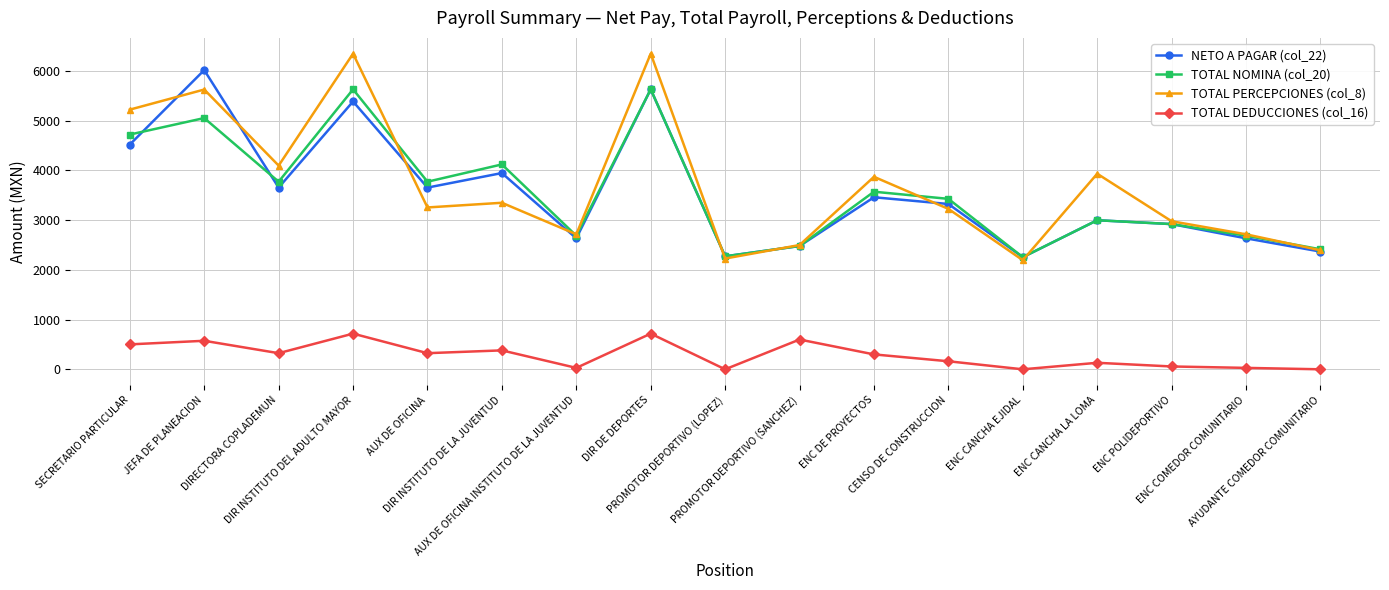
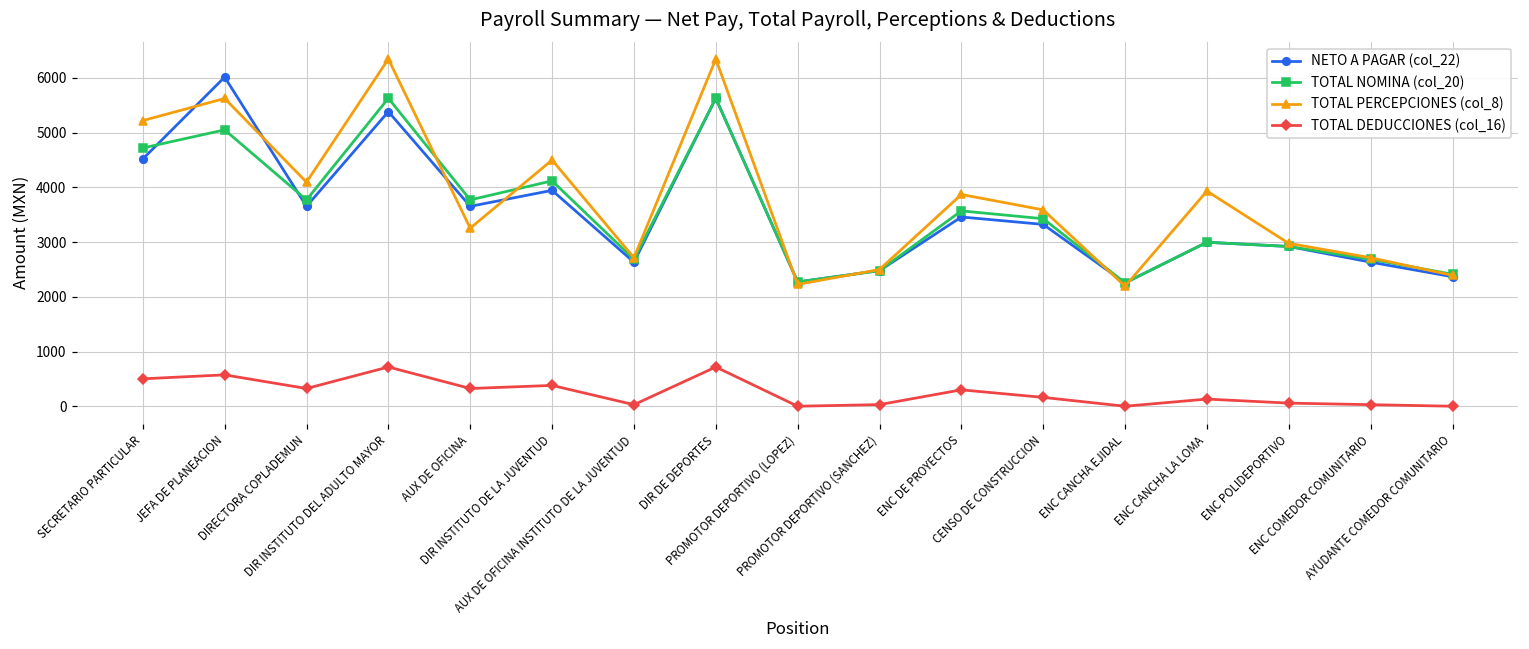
  {
    "NETO A PAGAR (col_22)": {
      "SECRETARIO PARTICULAR": 4500,
      "JEFA DE PLANEACION": 6000,
      "DIRECTORA COPLADEMUN": 3700,
      "DIR INSTITUTO DEL ADULTO MAYOR": 5400,
      "AUX DE OFICINA": 3700,
      "DIR INSTITUTO DE LA JUVENTUD": 3900,
      "AUX DE OFICINA INSTITUTO DE LA JUVENTUD": 2600,
      "ENC DE PROYECTOS": 3500,
      "CENSO DE CONSTRUCCION": 3300,
      "ENC COMEDOR COMUNITARIO": 2600
    },
    "TOTAL NOMINA (col_20)": {
      "SECRETARIO PARTICULAR": 4700,
      "JEFA DE PLANEACION": 5100,
      "DIRECTORA COPLADEMUN": 3800,
      "DIR INSTITUTO DEL ADULTO MAYOR": 5600,
      "AUX DE OFICINA": 3800,
      "DIR INSTITUTO DE LA JUVENTUD": 4100,
      "ENC DE PROYECTOS": 3600,
      "CENSO DE CONSTRUCCION": 3400
    },
    "TOTAL PERCEPCIONES (col_8)": {
      "SECRETARIO PARTICULAR": 5200,
      "JEFA DE PLANEACION": 5600,
      "DIRECTORA COPLADEMUN": 4100,
      "DIR INSTITUTO DEL ADULTO MAYOR": 6300,
      "AUX DE OFICINA": 3300,
-     "DIR INSTITUTO DE LA JUVENTUD": 3300,
+     "DIR INSTITUTO DE LA JUVENTUD": 4500,
      "DIR DE DEPORTES": 6300,
      "ENC DE PROYECTOS": 3900,
-     "CENSO DE CONSTRUCCION": 3200,
+     "CENSO DE CONSTRUCCION": 3600,
      "ENC CANCHA EJIDAL": 2200,
      "ENC CANCHA LA LOMA": 3900,
      "ENC POLIDEPORTIVO": 3000
    },
    "TOTAL DEDUCCIONES (col_16)": {
      "SECRETARIO PARTICULAR": 500,
      "JEFA DE PLANEACION": 600,
      "DIRECTORA COPLADEMUN": 300,
      "DIR INSTITUTO DEL ADULTO MAYOR": 700,
      "AUX DE OFICINA": 300,
      "DIR INSTITUTO DE LA JUVENTUD": 400,
      "AUX DE OFICINA INSTITUTO DE LA JUVENTUD": 0,
      "DIR DE DEPORTES": 700,
      "PROMOTOR DEPORTIVO (LOPEZ)": 0,
-     "PROMOTOR DEPORTIVO (SANCHEZ)": 600,
+     "PROMOTOR DEPORTIVO (SANCHEZ)": 0,
      "ENC DE PROYECTOS": 300,
      "CENSO DE CONSTRUCCION": 200,
      "ENC CANCHA EJIDAL": 0,
      "ENC CANCHA LA LOMA": 100,
      "ENC POLIDEPORTIVO": 100,
      "ENC COMEDOR COMUNITARIO": 0,
      "AYUDANTE COMEDOR COMUNITARIO": 0
    }
  }
